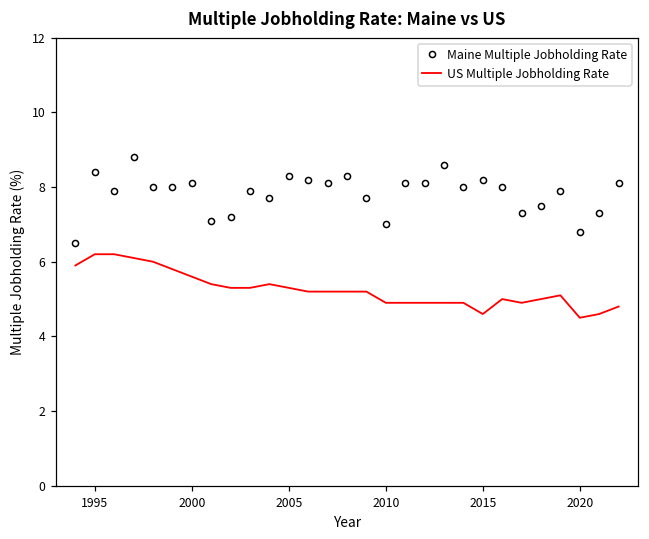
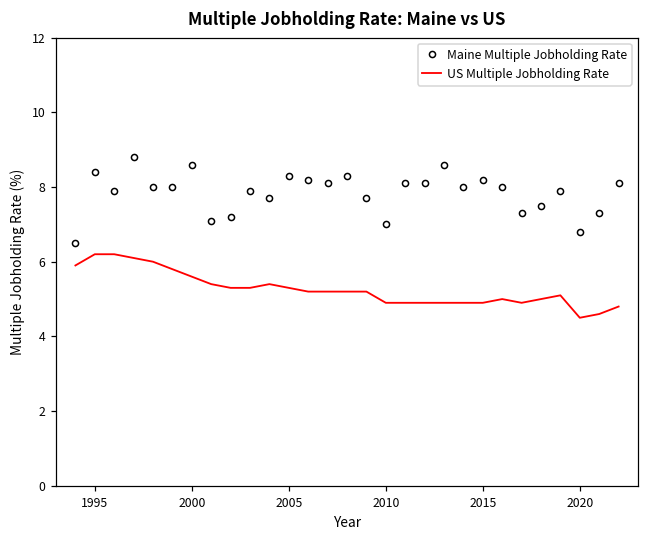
  {
    "Maine Multiple Jobholding Rate": {
      "1995": 8.4,
-     "2000": 8.1,
+     "2000": 8.6,
      "2005": 8.3,
      "2010": 7.0,
      "2015": 8.2,
      "2020": 6.8
    },
    "US Multiple Jobholding Rate": {
      "1995": 6.2,
      "2000": 5.6,
      "2005": 5.3,
      "2010": 4.9,
-     "2015": 4.6,
+     "2015": 4.9,
      "2020": 4.5
    }
  }
